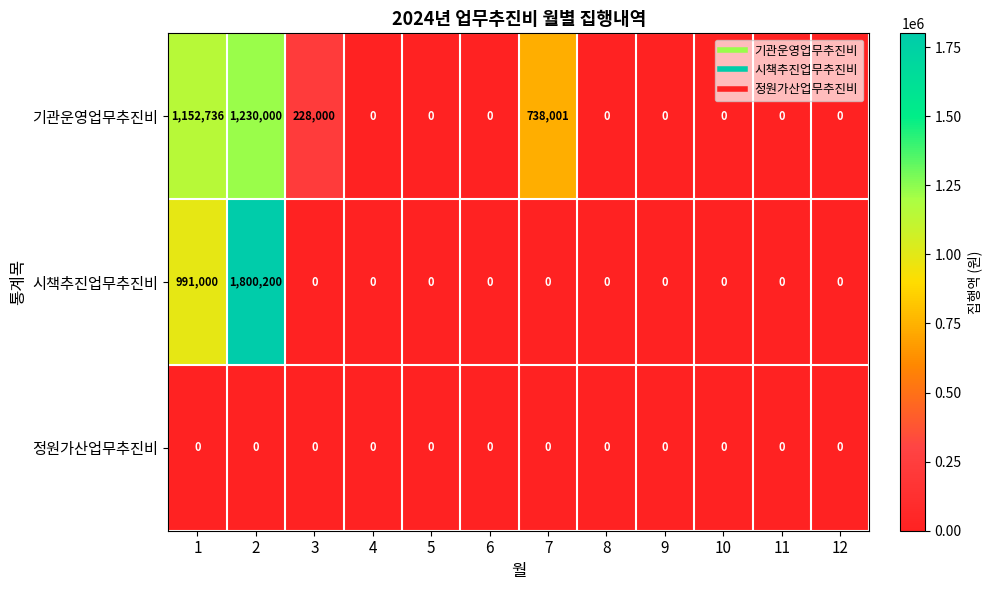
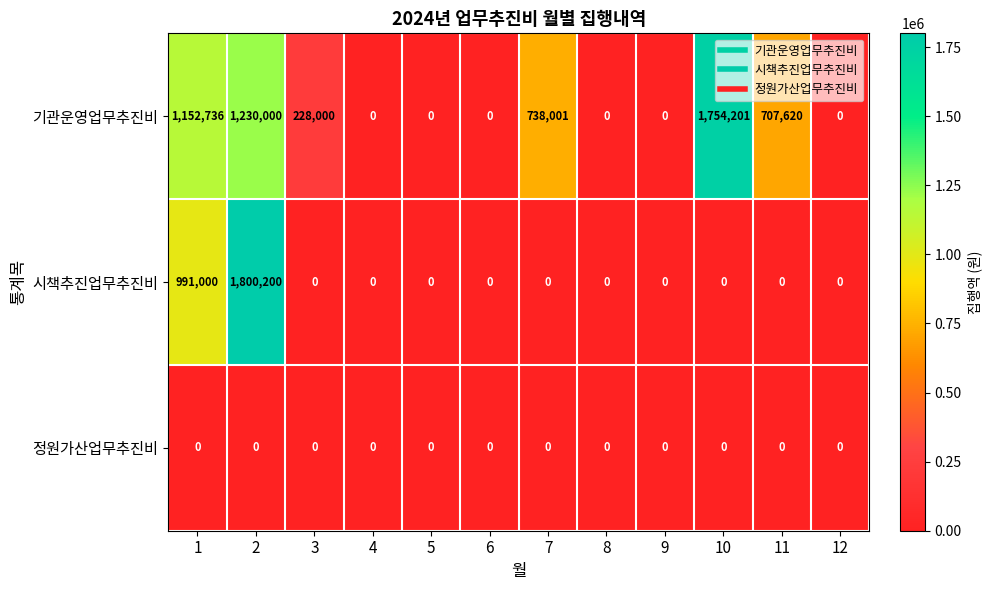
  {
    "기관운영업무추진비": {
      "1": "1,152,736",
      "2": "1,230,000",
      "3": "228,000",
      "4": "0",
      "5": "0",
      "6": "0",
      "7": "738,001",
      "8": "0",
      "9": "0",
-     "10": "0",
-     "11": "0",
+     "10": "1,754,201",
+     "11": "707,620",
      "12": "0"
    },
    "시책추진업무추진비": {
      "1": "991,000",
      "2": "1,800,200",
      "3": "0",
      "4": "0",
      "5": "0",
      "6": "0",
      "7": "0",
      "8": "0",
      "9": "0",
      "10": "0",
      "11": "0",
      "12": "0"
    },
    "정원가산업무추진비": {
      "1": "0",
      "2": "0",
      "3": "0",
      "4": "0",
      "5": "0",
      "6": "0",
      "7": "0",
      "8": "0",
      "9": "0",
      "10": "0",
      "11": "0",
      "12": "0"
    }
  }
